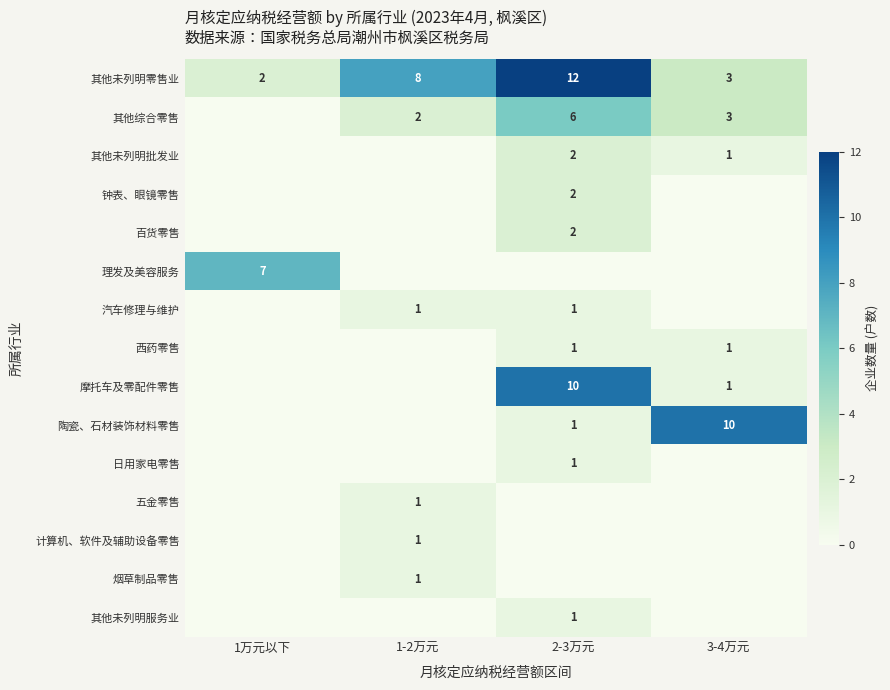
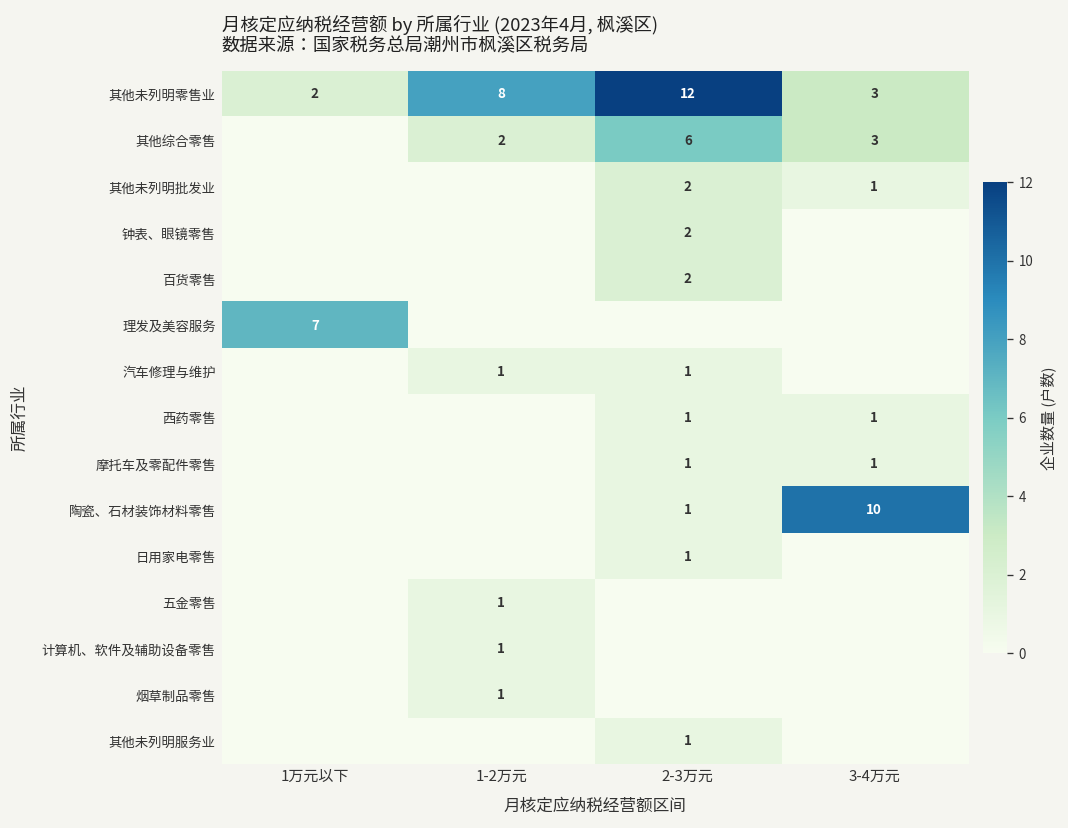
  {
    "其他未列明零售业": {
      "1万元以下": 2,
      "1-2万元": 8,
      "2-3万元": 12,
      "3-4万元": 3
    },
    "其他综合零售": {
      "1-2万元": 2,
      "2-3万元": 6,
      "3-4万元": 3
    },
    "其他未列明批发业": {
      "2-3万元": 2,
      "3-4万元": 1
    },
    "钟表、眼镜零售": {
      "2-3万元": 2
    },
    "百货零售": {
      "2-3万元": 2
    },
    "理发及美容服务": {
      "1万元以下": 7
    },
    "汽车修理与维护": {
      "1-2万元": 1,
      "2-3万元": 1
    },
    "西药零售": {
      "2-3万元": 1,
      "3-4万元": 1
    },
    "摩托车及零配件零售": {
-     "2-3万元": 10,
+     "2-3万元": 1,
      "3-4万元": 1
    },
    "陶瓷、石材装饰材料零售": {
      "2-3万元": 1,
      "3-4万元": 10
    },
    "日用家电零售": {
      "2-3万元": 1
    },
    "五金零售": {
      "1-2万元": 1
    },
    "计算机、软件及辅助设备零售": {
      "1-2万元": 1
    },
    "烟草制品零售": {
      "1-2万元": 1
    },
    "其他未列明服务业": {
      "2-3万元": 1
    }
  }
